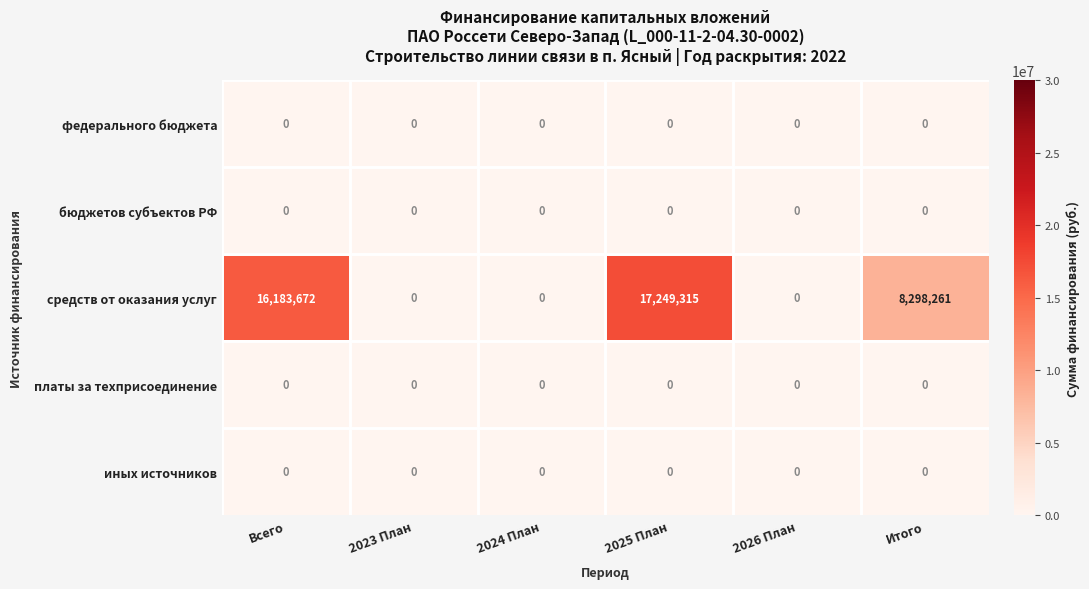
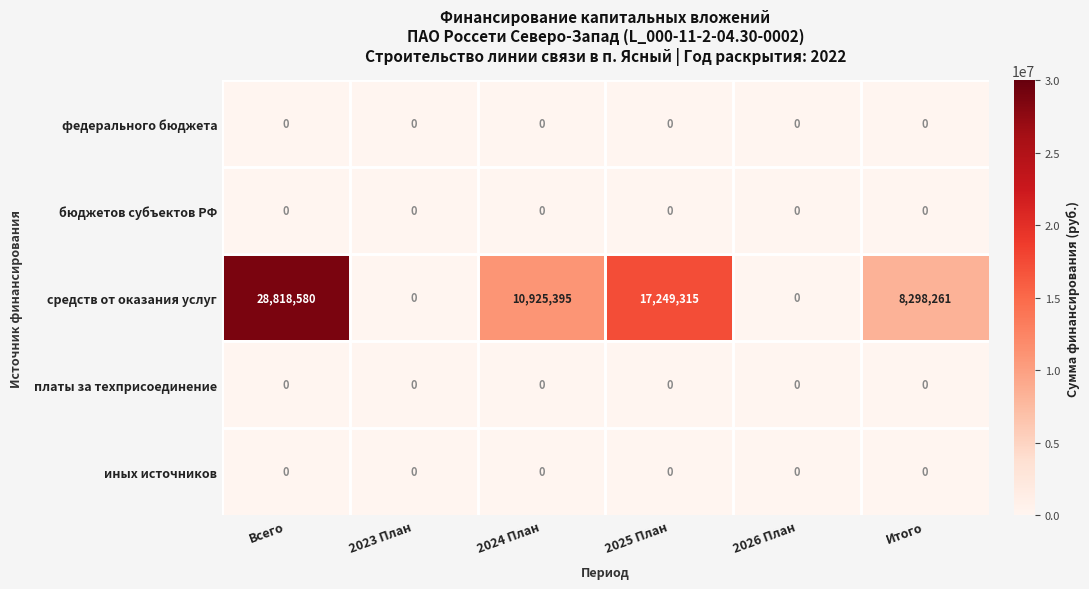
  {
    "средств от оказания услуг": {
-     "Всего": "16,183,672",
-     "2024 План": "0"
+     "Всего": "28,818,580",
+     "2024 План": "10,925,395"
    }
  }
